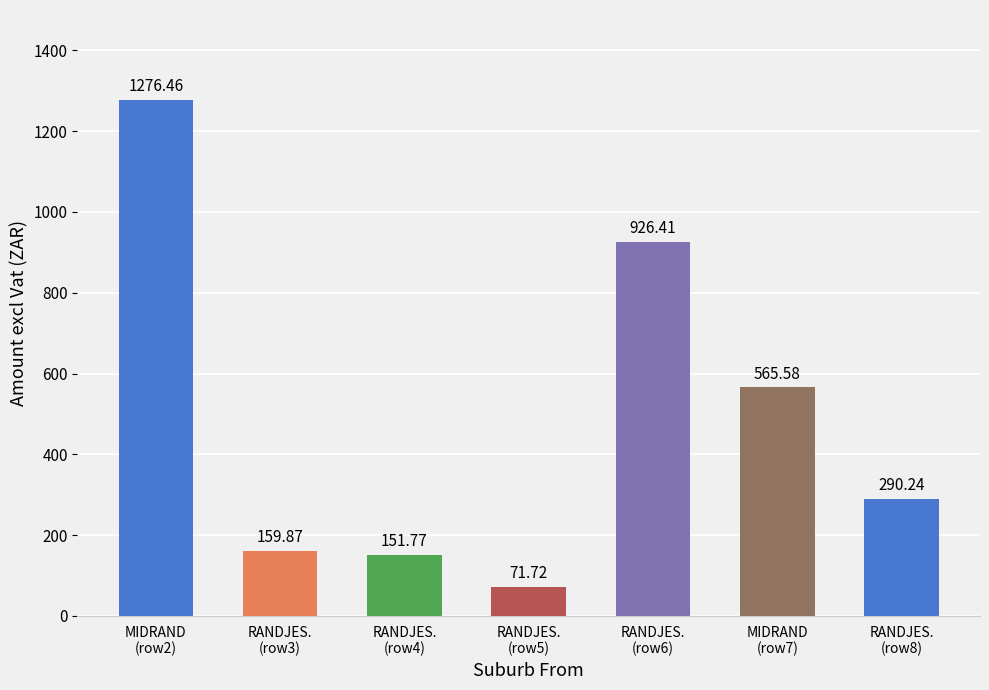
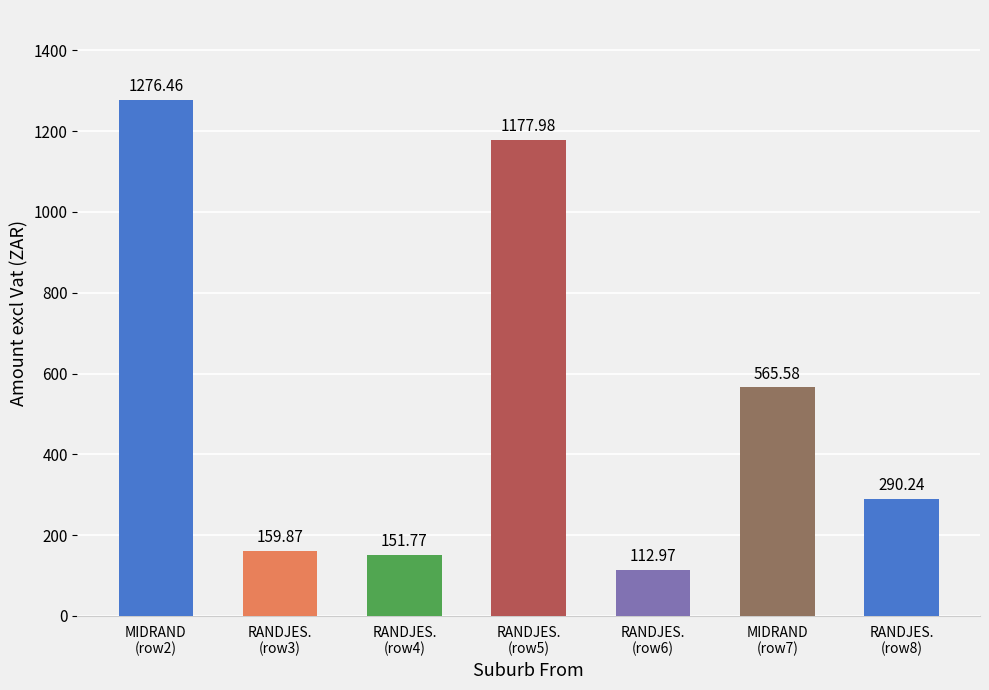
  {
    "MIDRAND (row2)": 1276.46,
    "RANDJES. (row3)": 159.87,
    "RANDJES. (row4)": 151.77,
-   "RANDJES. (row5)": 71.72,
-   "RANDJES. (row6)": 926.41,
+   "RANDJES. (row5)": 1177.98,
+   "RANDJES. (row6)": 112.97,
    "MIDRAND (row7)": 565.58,
    "RANDJES. (row8)": 290.24
  }
